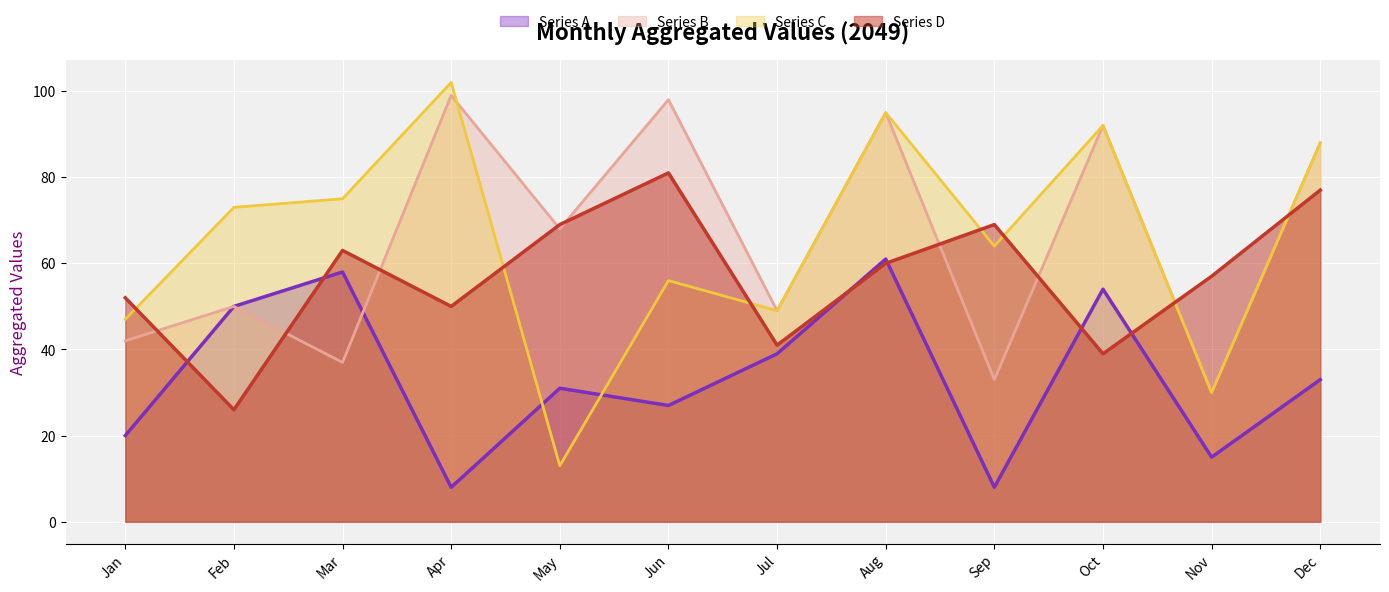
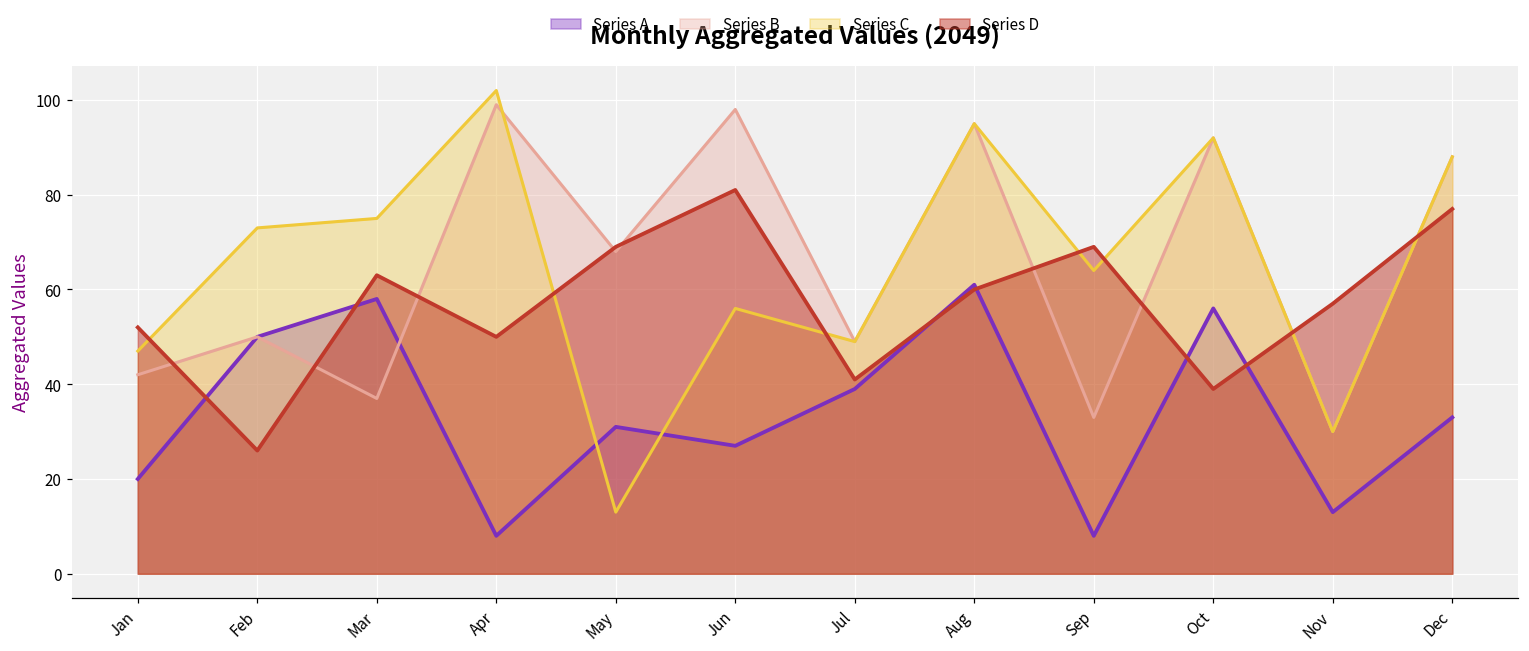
  {
    "Series A": {
      "Jan": 20,
      "Mar": 58,
      "Apr": 8,
      "May": 31,
      "Jun": 27,
      "Jul": 39,
      "Aug": 61,
      "Sep": 8,
-     "Oct": 54,
-     "Nov": 15,
+     "Oct": 56,
+     "Nov": 13,
      "Dec": 33
    },
    "Series D": {
      "Jan": 52,
      "Feb": 26,
      "Mar": 63,
      "Apr": 50,
      "May": 69,
      "Jun": 81,
      "Jul": 41,
      "Aug": 60,
      "Sep": 69,
      "Oct": 39,
      "Nov": 57,
      "Dec": 77
    }
  }
